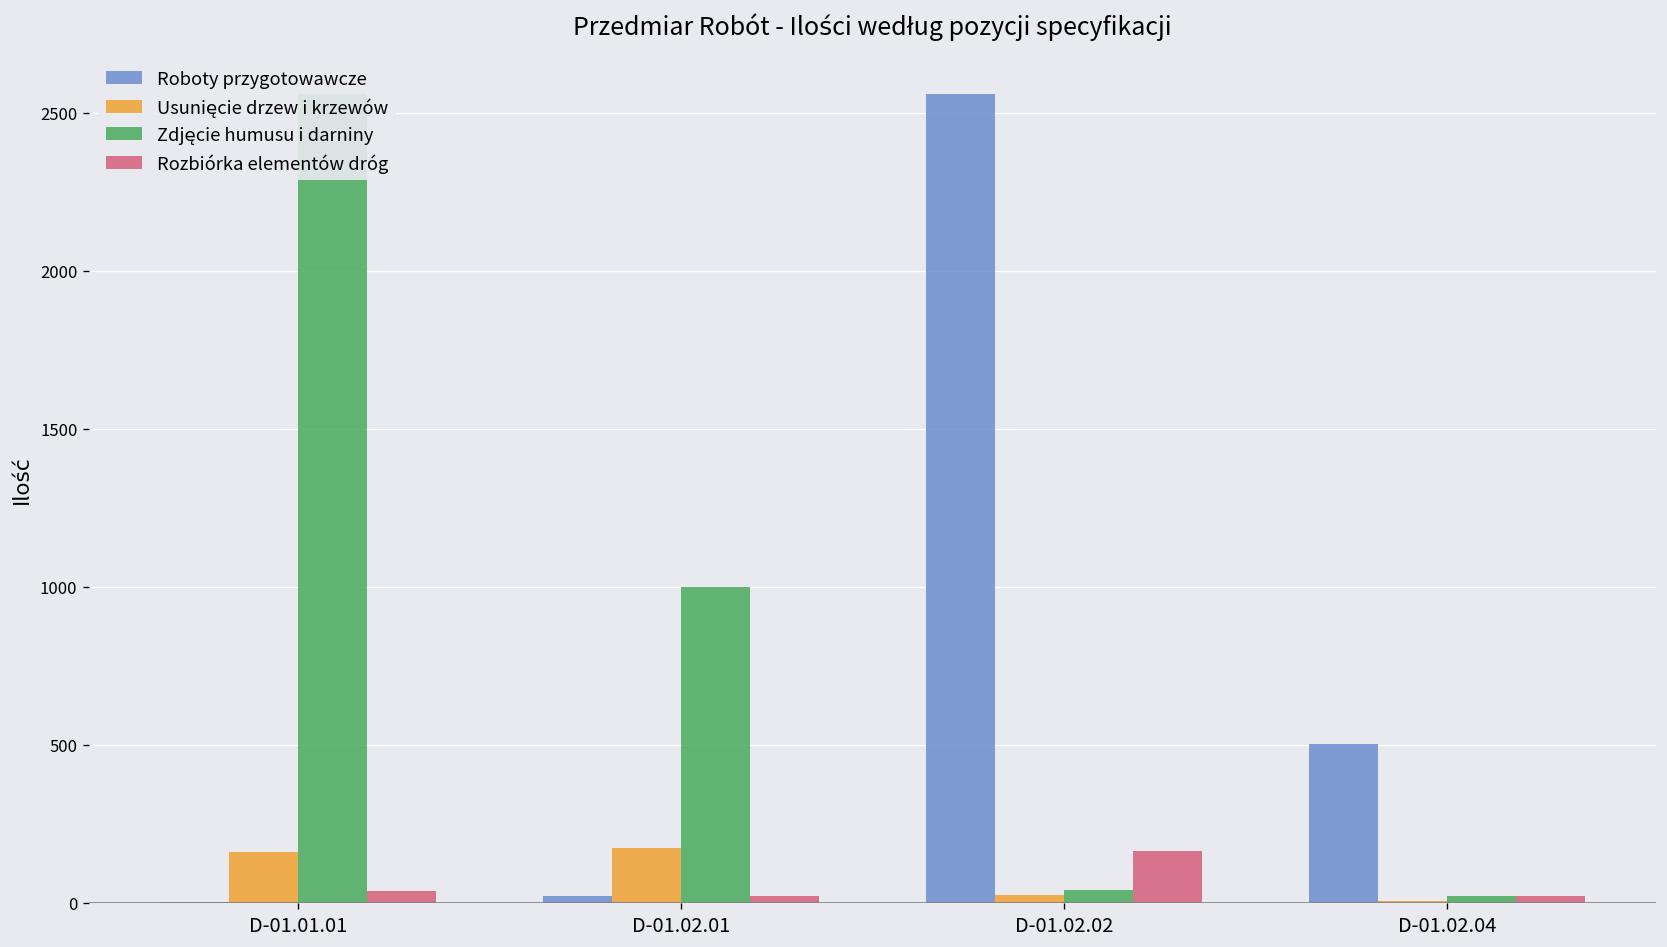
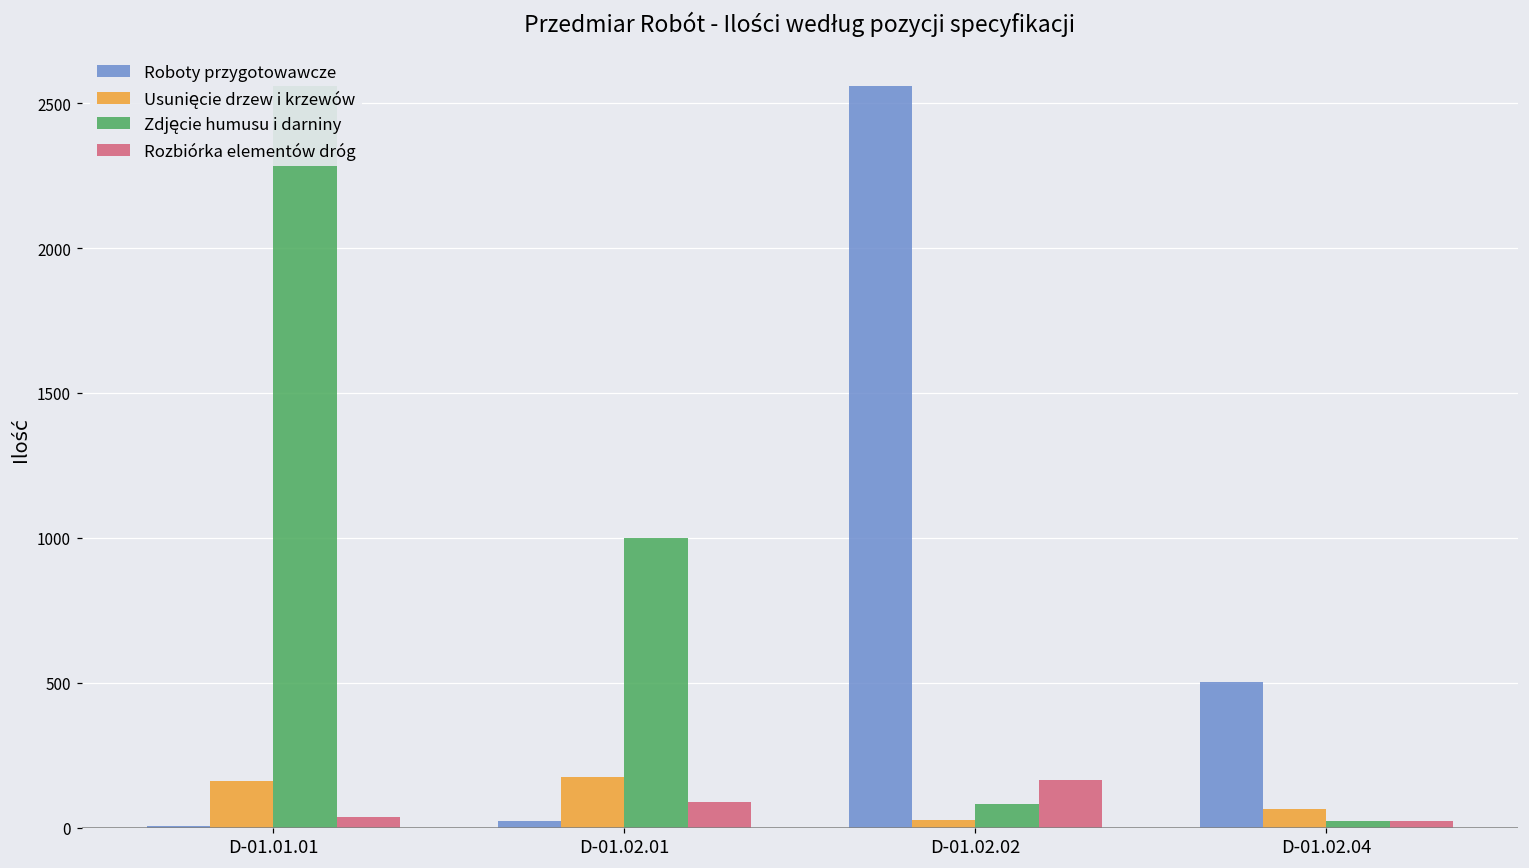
  {
    "Roboty przygotowawcze": {
      "D-01.02.01": 20,
      "D-01.02.02": 2560,
      "D-01.02.04": 500
    },
    "Usunięcie drzew i krzewów": {
      "D-01.01.01": 160,
      "D-01.02.01": 170,
      "D-01.02.02": 30,
-     "D-01.02.04": 10
+     "D-01.02.04": 60
    },
    "Zdjęcie humusu i darniny": {
      "D-01.02.01": 1000,
-     "D-01.02.02": 40,
+     "D-01.02.02": 80,
      "D-01.02.04": 20
    },
    "Rozbiórka elementów dróg": {
      "D-01.01.01": 40,
-     "D-01.02.01": 20,
+     "D-01.02.01": 90,
      "D-01.02.02": 160,
      "D-01.02.04": 20
    }
  }
